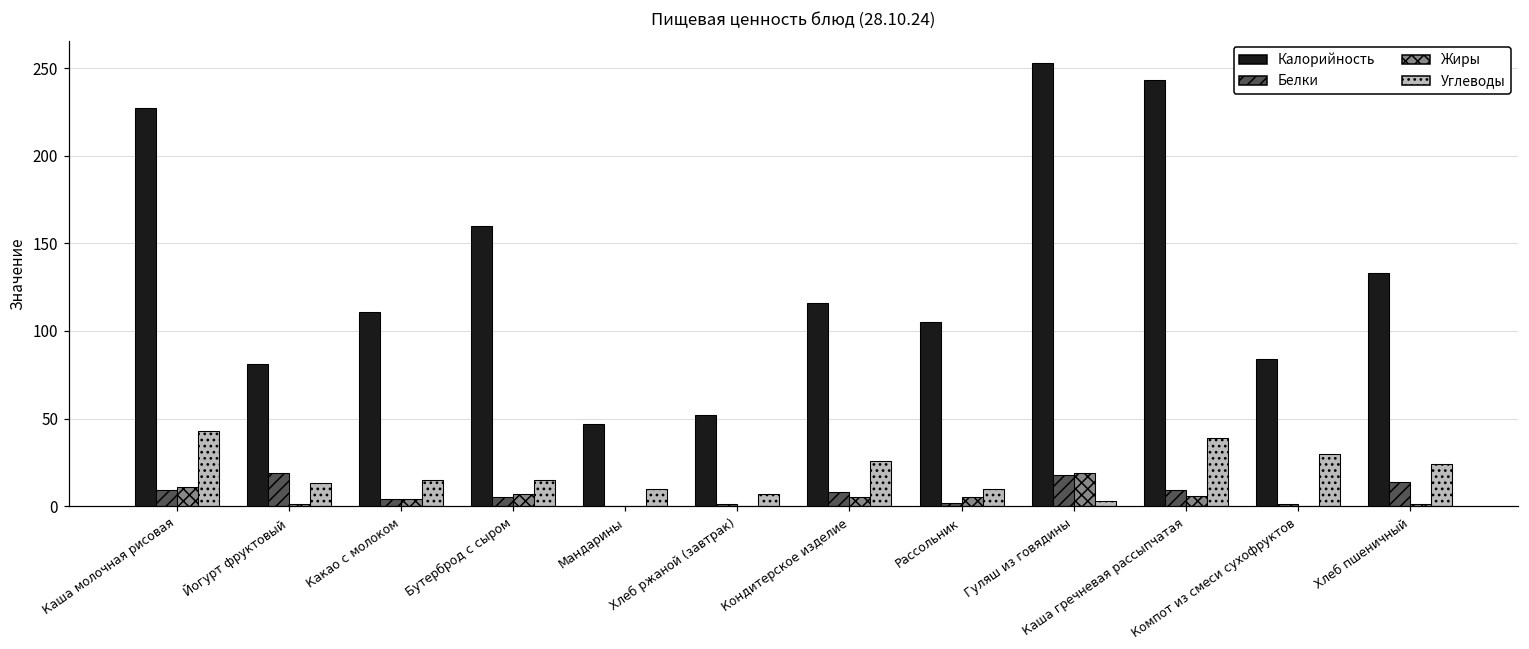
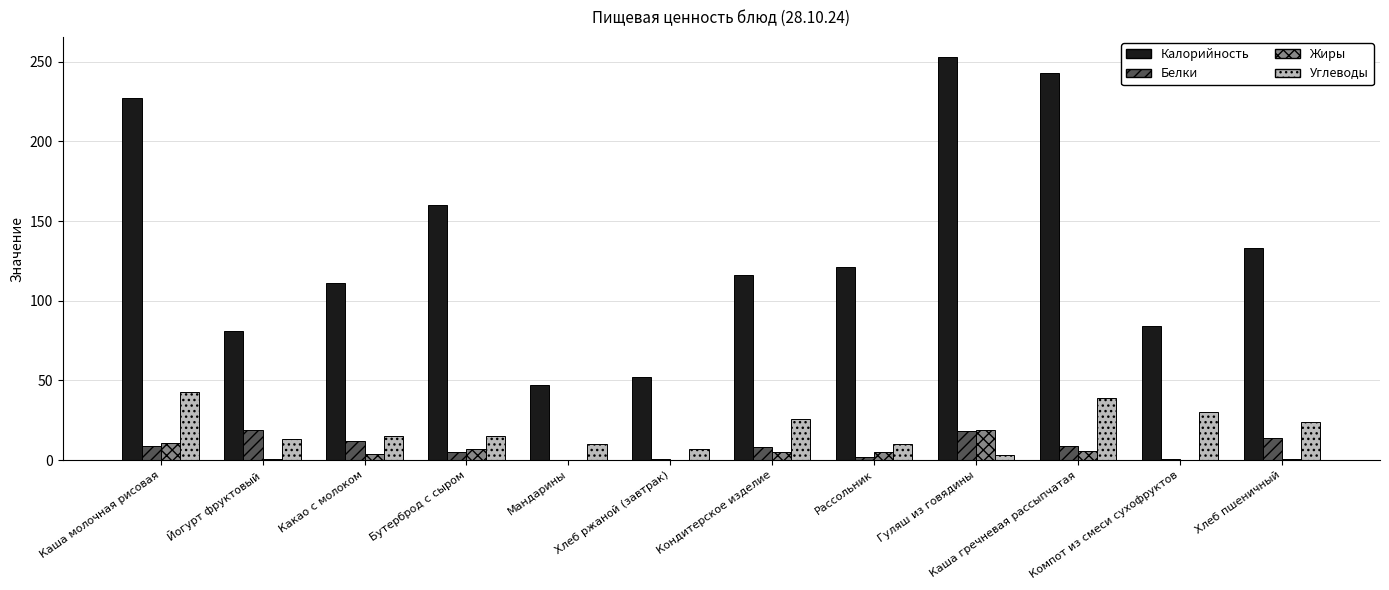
  {
    "Калорийность": {
      "Каша молочная рисовая": 227,
      "Йогурт фруктовый": 81,
      "Какао с молоком": 111,
      "Бутерброд с сыром": 160,
      "Мандарины": 47,
      "Хлеб ржаной (завтрак)": 52,
      "Кондитерское изделие": 116,
-     "Рассольник": 105,
+     "Рассольник": 121,
      "Гуляш из говядины": 253,
      "Каша гречневая рассыпчатая": 243,
      "Компот из смеси сухофруктов": 84,
      "Хлеб пшеничный": 133
    },
    "Белки": {
      "Каша молочная рисовая": 9,
      "Йогурт фруктовый": 19,
-     "Какао с молоком": 4,
+     "Какао с молоком": 12,
      "Бутерброд с сыром": 5,
      "Мандарины": 0,
      "Кондитерское изделие": 8,
      "Рассольник": 2,
      "Гуляш из говядины": 18,
      "Каша гречневая рассыпчатая": 9,
      "Хлеб пшеничный": 14
    },
    "Жиры": {
      "Каша молочная рисовая": 11,
      "Какао с молоком": 4,
      "Бутерброд с сыром": 7,
      "Мандарины": 0,
      "Хлеб ржаной (завтрак)": 0,
      "Кондитерское изделие": 5,
      "Рассольник": 5,
      "Гуляш из говядины": 19,
      "Каша гречневая рассыпчатая": 6,
      "Компот из смеси сухофруктов": 0
    },
    "Углеводы": {
      "Каша молочная рисовая": 43,
      "Йогурт фруктовый": 13,
      "Какао с молоком": 15,
      "Бутерброд с сыром": 15,
      "Мандарины": 10,
      "Хлеб ржаной (завтрак)": 7,
      "Кондитерское изделие": 26,
      "Рассольник": 10,
      "Гуляш из говядины": 3,
      "Каша гречневая рассыпчатая": 39,
      "Компот из смеси сухофруктов": 30,
      "Хлеб пшеничный": 24
    }
  }
